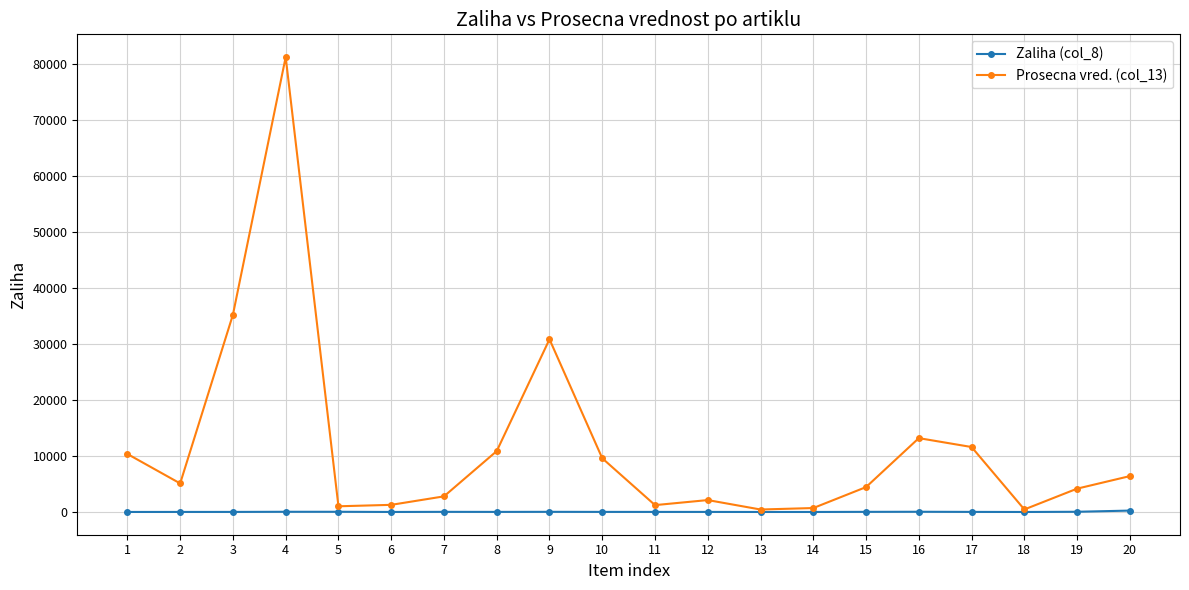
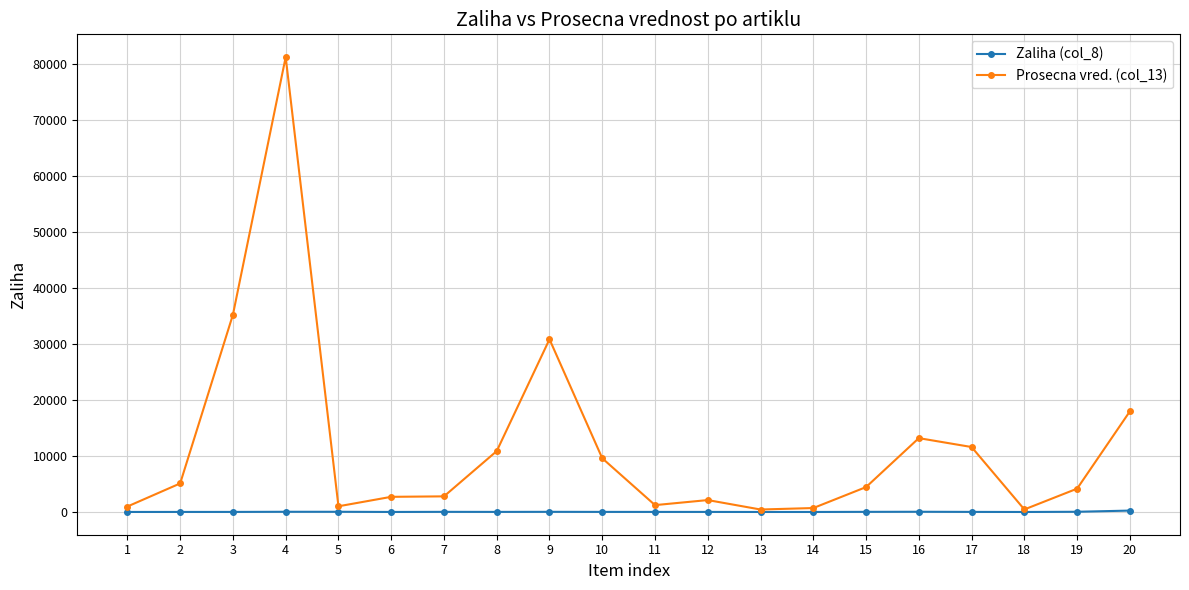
  {
    "Zaliha (col_8)": {
      "1": 0,
      "2": 0,
      "3": 0,
      "4": 0,
      "5": 0,
      "6": 0,
      "7": 0,
      "8": 0,
      "9": 0,
      "10": 0,
      "11": 0,
      "12": 0,
      "14": 0,
      "15": 0,
      "16": 0,
      "17": 0,
      "19": 0,
      "20": 0
    },
    "Prosecna vred. (col_13)": {
-     "1": 10000,
+     "1": 1000,
      "2": 5000,
      "3": 35000,
      "4": 81000,
      "5": 1000,
-     "6": 1000,
+     "6": 3000,
      "7": 3000,
      "8": 11000,
      "9": 31000,
      "10": 10000,
      "11": 1000,
      "12": 2000,
      "14": 1000,
      "15": 4000,
      "16": 13000,
      "17": 12000,
      "19": 4000,
-     "20": 6000
+     "20": 18000
    }
  }
